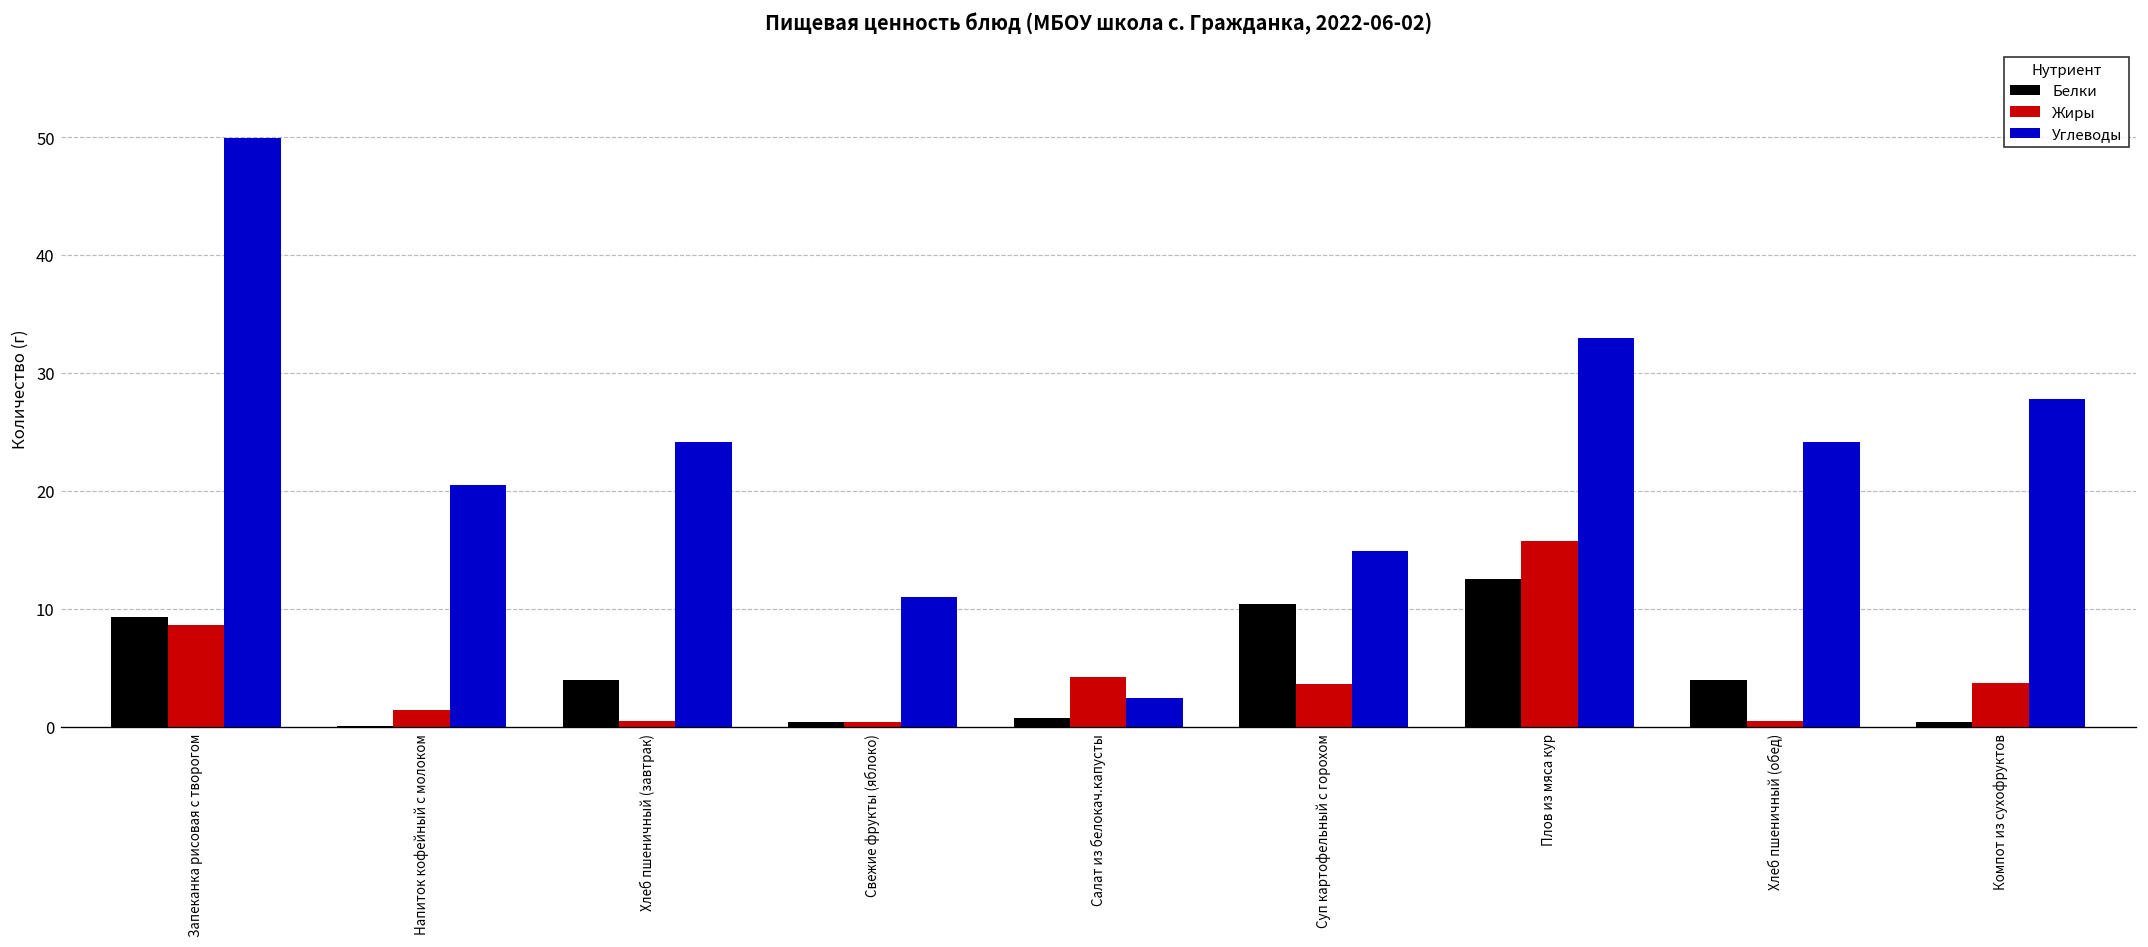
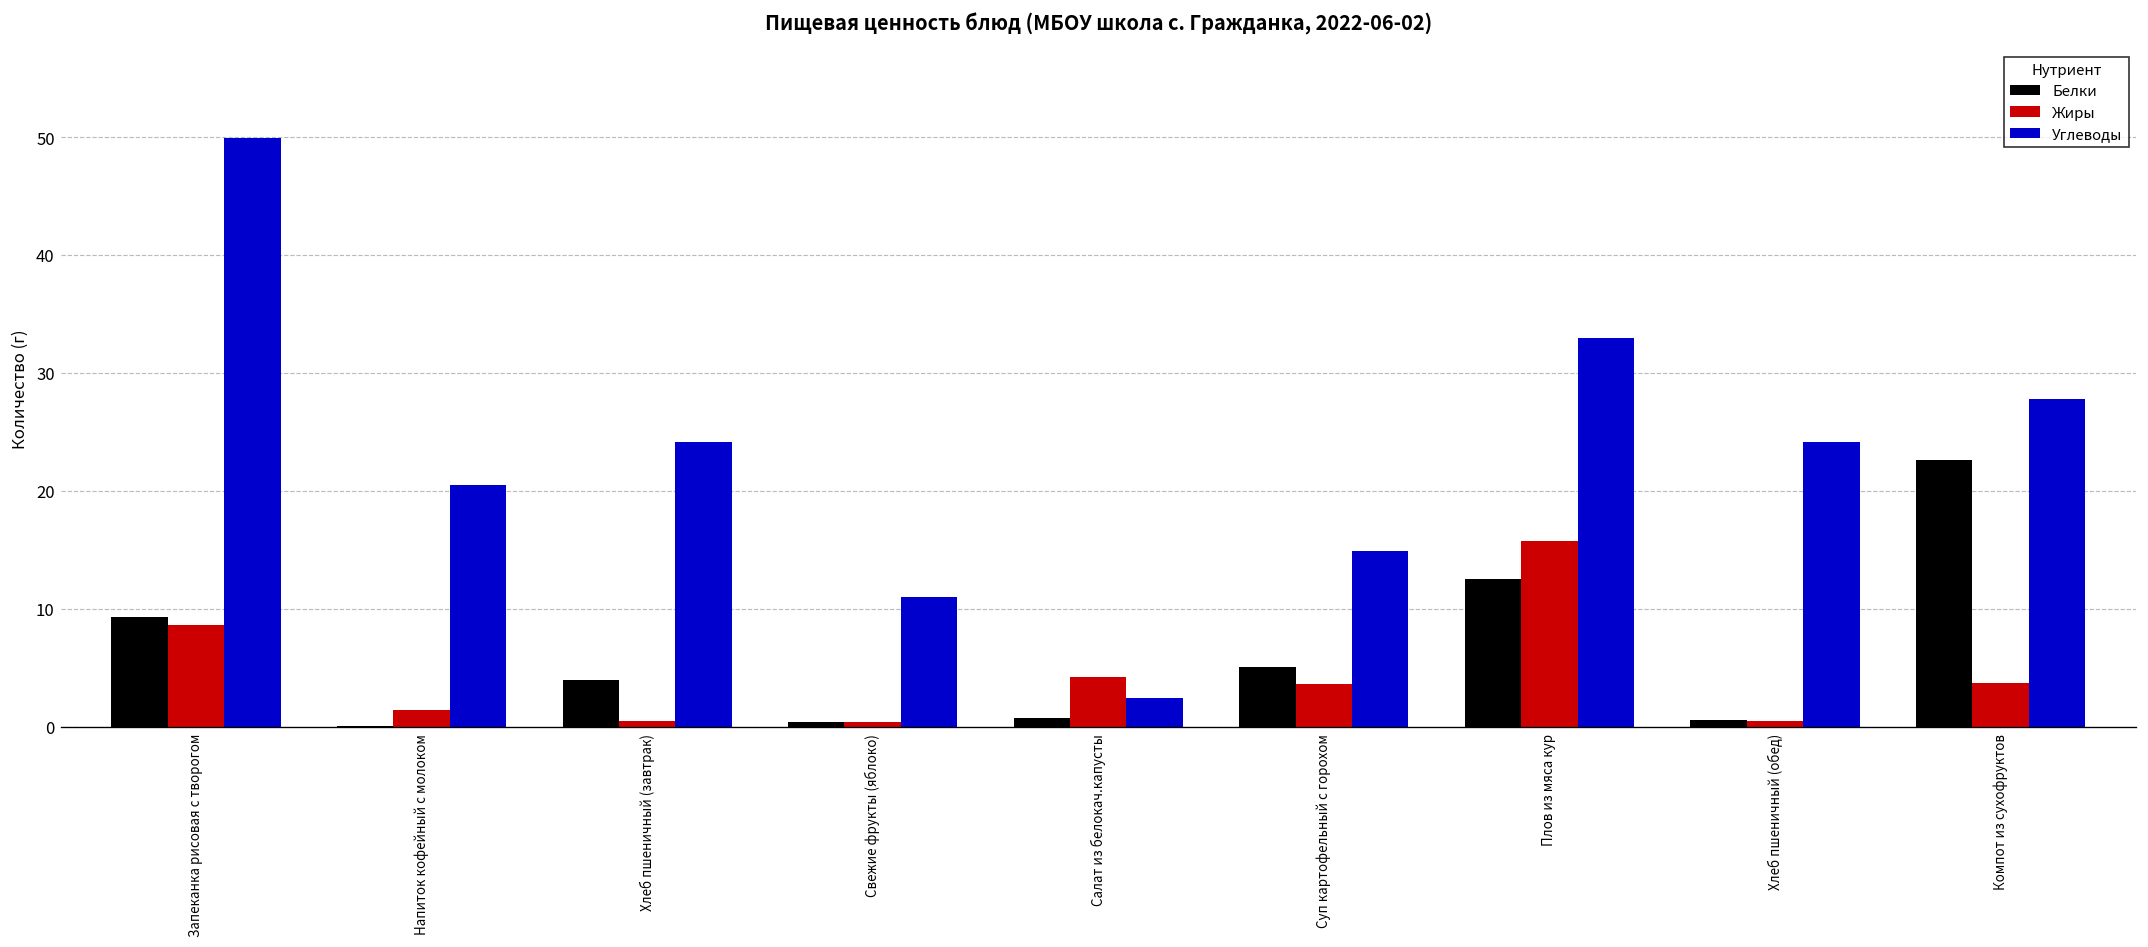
  {
    "Белки": {
      "Запеканка рисовая с творогом": 9,
      "Хлеб пшеничный (завтрак)": 4,
      "Свежие фрукты (яблоко)": 0,
      "Салат из белокач.капусты": 1,
-     "Суп картофельный с горохом": 10,
+     "Суп картофельный с горохом": 5,
      "Плов из мяса кур": 13,
-     "Хлеб пшеничный (обед)": 4,
-     "Компот из сухофруктов": 0
+     "Хлеб пшеничный (обед)": 1,
+     "Компот из сухофруктов": 23
    },
    "Жиры": {
      "Запеканка рисовая с творогом": 9,
      "Напиток кофейный с молоком": 1,
      "Хлеб пшеничный (завтрак)": 1,
      "Свежие фрукты (яблоко)": 0,
      "Салат из белокач.капусты": 4,
      "Суп картофельный с горохом": 4,
      "Плов из мяса кур": 16,
      "Хлеб пшеничный (обед)": 1,
      "Компот из сухофруктов": 4
    },
    "Углеводы": {
      "Запеканка рисовая с творогом": 50,
      "Напиток кофейный с молоком": 21,
      "Хлеб пшеничный (завтрак)": 24,
      "Свежие фрукты (яблоко)": 11,
      "Салат из белокач.капусты": 2,
      "Суп картофельный с горохом": 15,
      "Плов из мяса кур": 33,
      "Хлеб пшеничный (обед)": 24,
      "Компот из сухофруктов": 28
    }
  }
